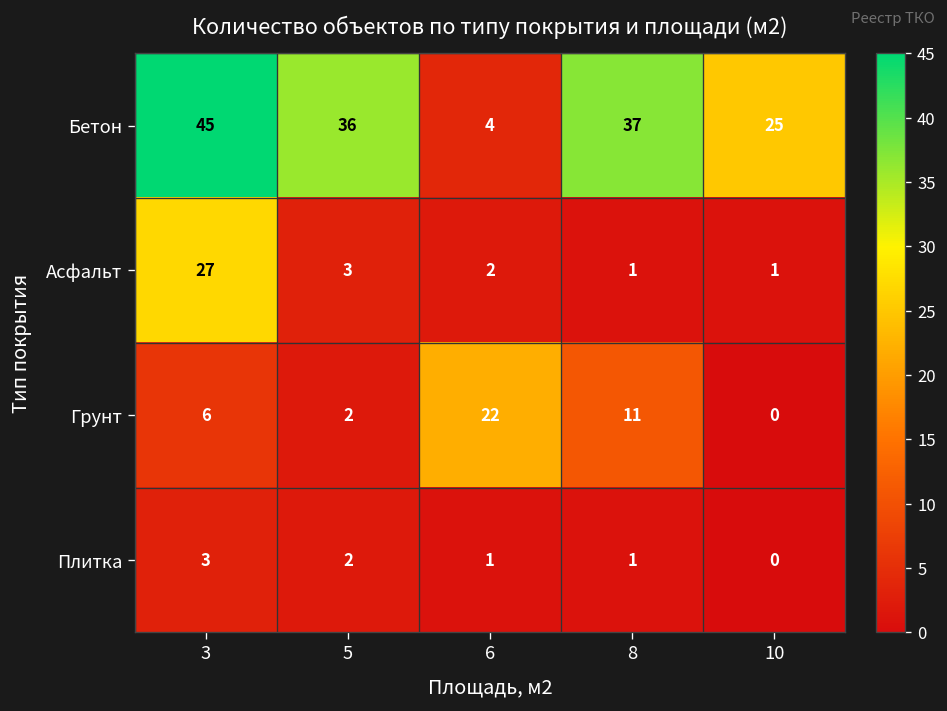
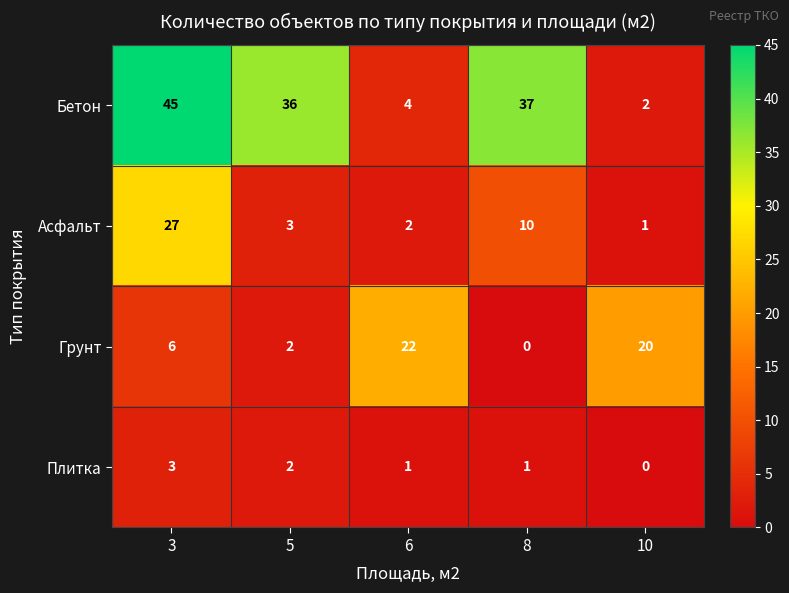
  {
    "Бетон": {
      "3": 45,
      "5": 36,
      "6": 4,
      "8": 37,
-     "10": 25
+     "10": 2
    },
    "Асфальт": {
      "3": 27,
      "5": 3,
      "6": 2,
-     "8": 1,
+     "8": 10,
      "10": 1
    },
    "Грунт": {
      "3": 6,
      "5": 2,
      "6": 22,
-     "8": 11,
-     "10": 0
+     "8": 0,
+     "10": 20
    },
    "Плитка": {
      "3": 3,
      "5": 2,
      "6": 1,
      "8": 1,
      "10": 0
    }
  }
